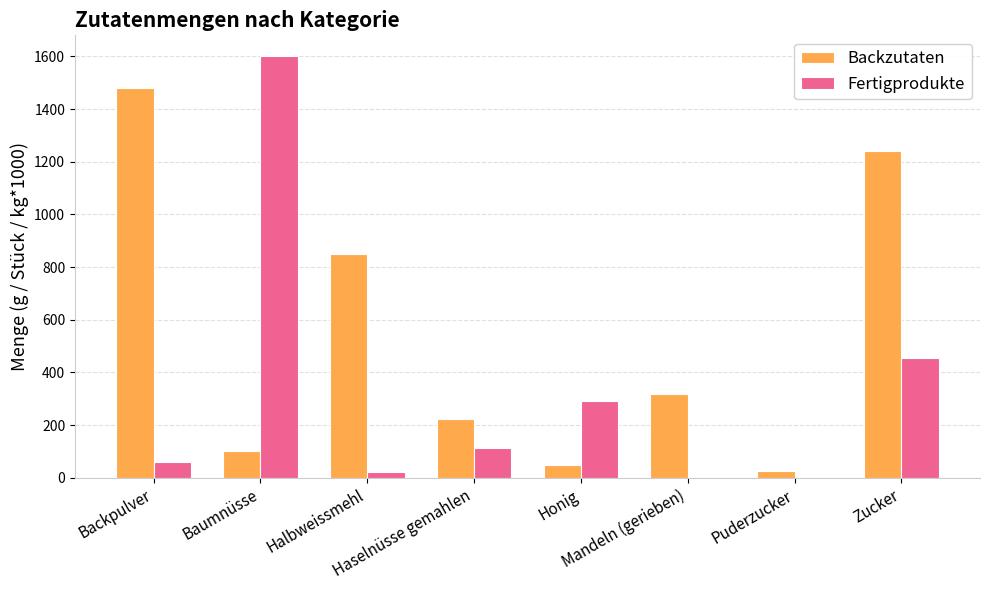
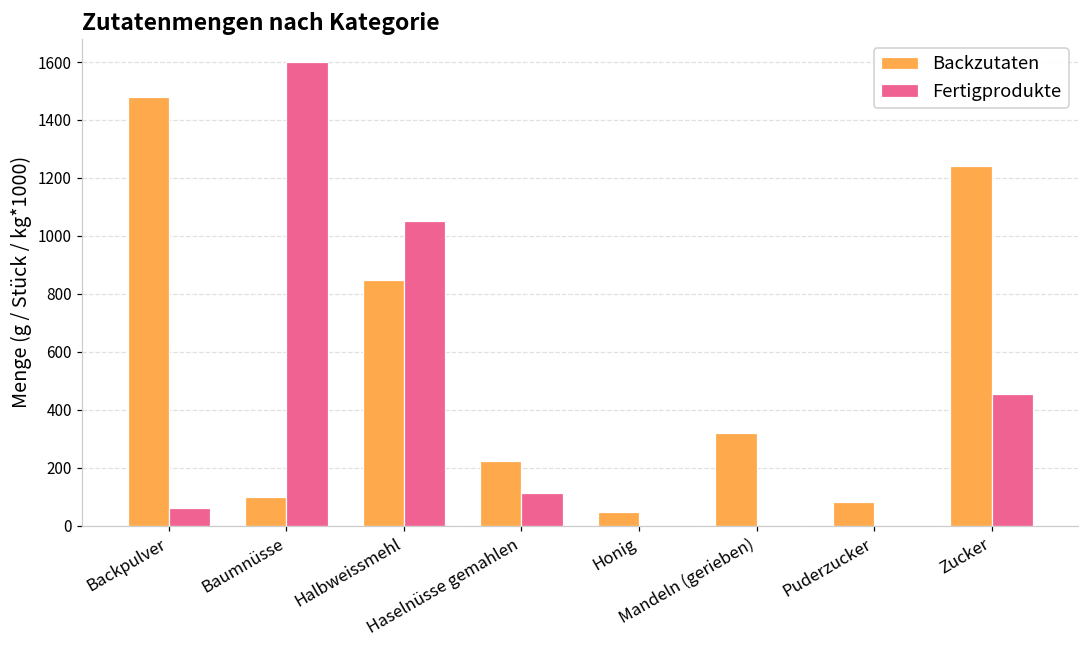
  {
    "Backzutaten": {
      "Backpulver": 1480,
      "Baumnüsse": 100,
      "Halbweissmehl": 850,
      "Haselnüsse gemahlen": 220,
      "Honig": 50,
      "Mandeln (gerieben)": 320,
-     "Puderzucker": 30,
+     "Puderzucker": 80,
      "Zucker": 1240
    },
    "Fertigprodukte": {
      "Backpulver": 60,
      "Baumnüsse": 1600,
-     "Halbweissmehl": 20,
+     "Halbweissmehl": 1050,
      "Haselnüsse gemahlen": 110,
-     "Honig": 290,
+     "Honig": 0,
      "Mandeln (gerieben)": 0,
      "Puderzucker": 0,
      "Zucker": 450
    }
  }
